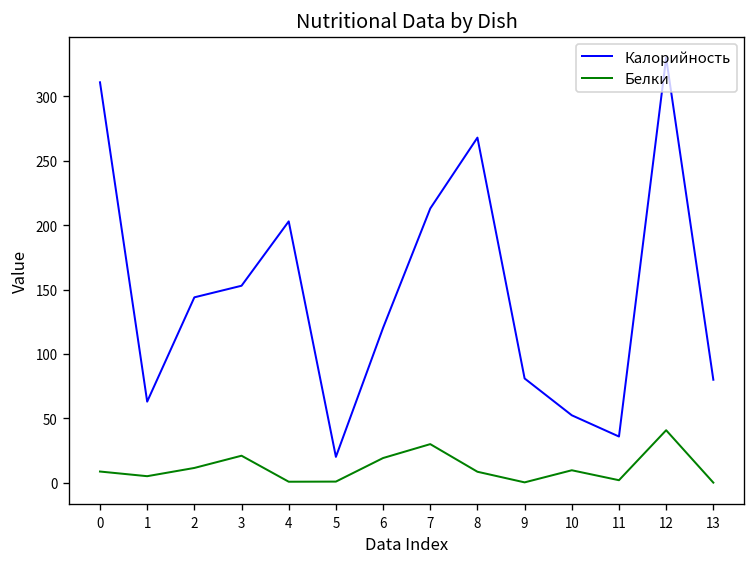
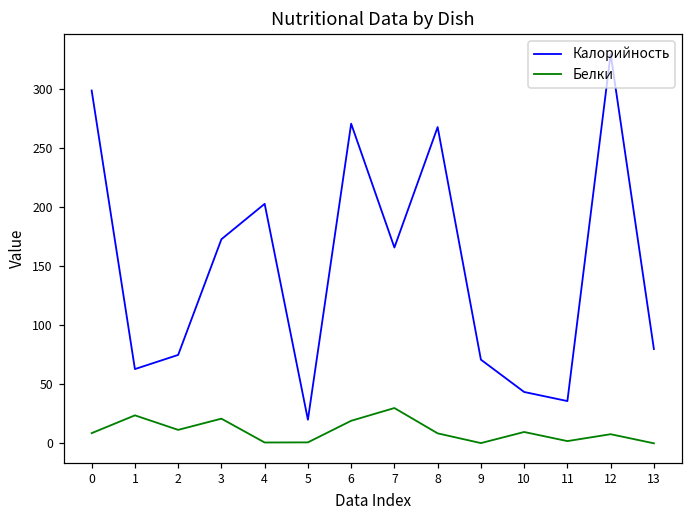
  {
    "Калорийность": {
-     "0": 311,
+     "0": 299,
      "1": 63,
-     "2": 144,
-     "3": 153,
+     "2": 75,
+     "3": 173,
      "4": 203,
      "5": 20,
-     "6": 120,
-     "7": 213,
+     "6": 271,
+     "7": 166,
      "8": 268,
-     "9": 81,
-     "10": 52,
+     "9": 71,
+     "10": 44,
      "11": 36,
      "13": 80
    },
    "Белки": {
      "0": 9,
-     "1": 5,
+     "1": 24,
      "2": 12,
      "3": 21,
      "4": 1,
      "5": 1,
      "6": 19,
      "7": 30,
      "8": 9,
      "9": 0,
      "10": 10,
      "11": 2,
-     "12": 41,
+     "12": 8,
      "13": 0
    }
  }
